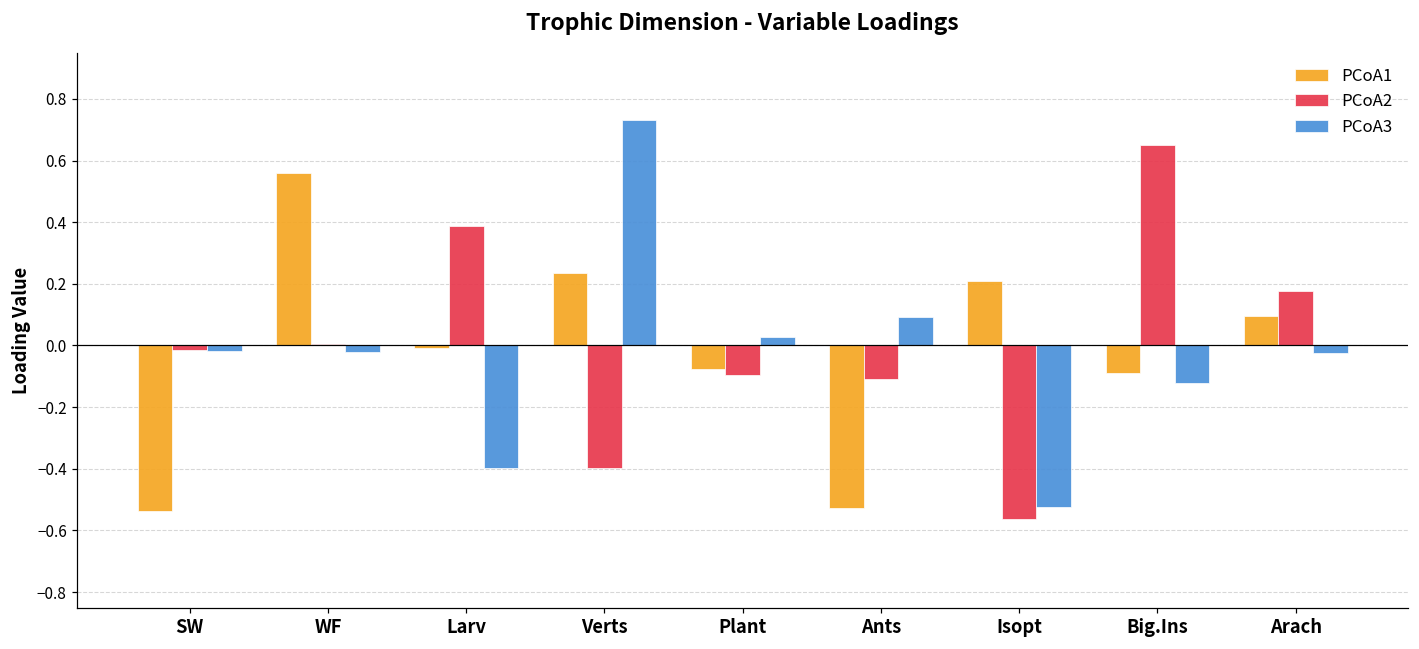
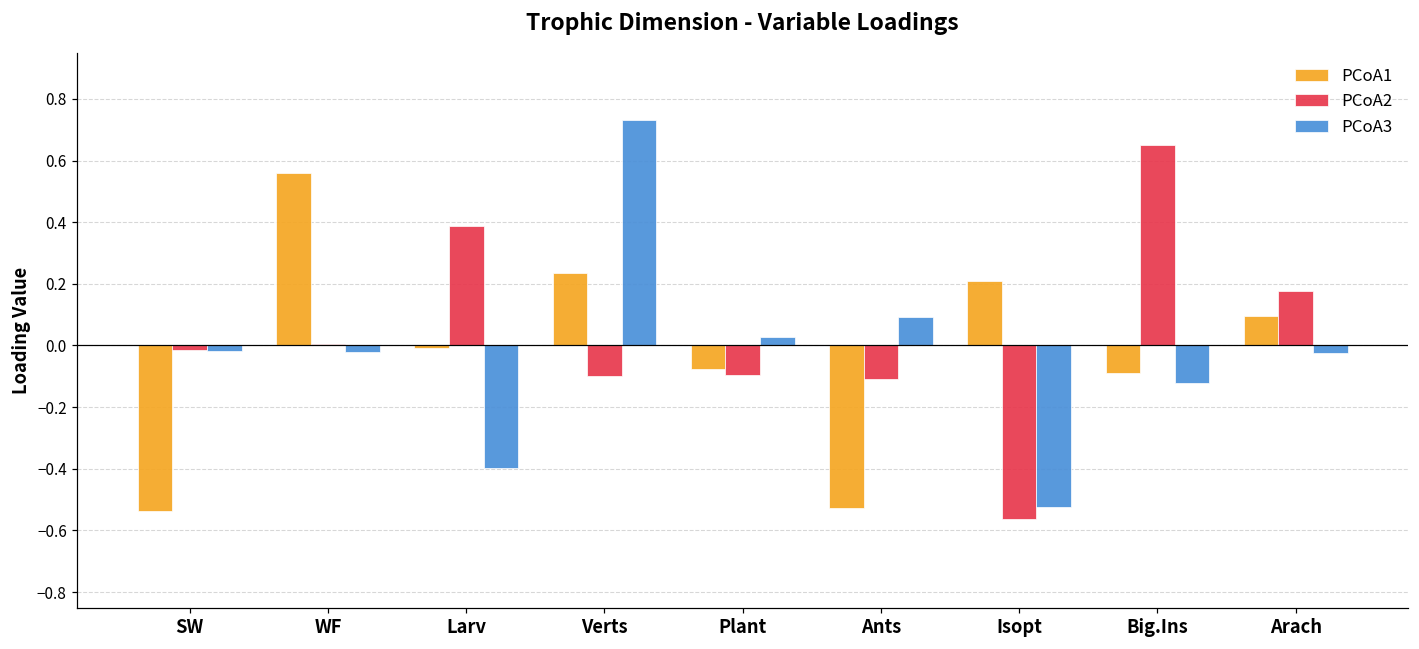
  {
    "PCoA1": {
      "SW": -0.54,
      "WF": 0.56,
      "Verts": 0.24,
      "Plant": -0.08,
      "Ants": -0.53,
      "Isopt": 0.21,
      "Big.Ins": -0.09,
      "Arach": 0.10
    },
    "PCoA2": {
      "SW": -0.02,
      "Larv": 0.39,
-     "Verts": -0.40,
+     "Verts": -0.10,
      "Plant": -0.10,
      "Ants": -0.11,
      "Isopt": -0.56,
      "Big.Ins": 0.65,
      "Arach": 0.18
    },
    "PCoA3": {
      "SW": -0.02,
      "WF": -0.02,
      "Larv": -0.40,
      "Verts": 0.73,
      "Plant": 0.03,
      "Ants": 0.09,
      "Isopt": -0.52,
      "Big.Ins": -0.12,
      "Arach": -0.02
    }
  }
